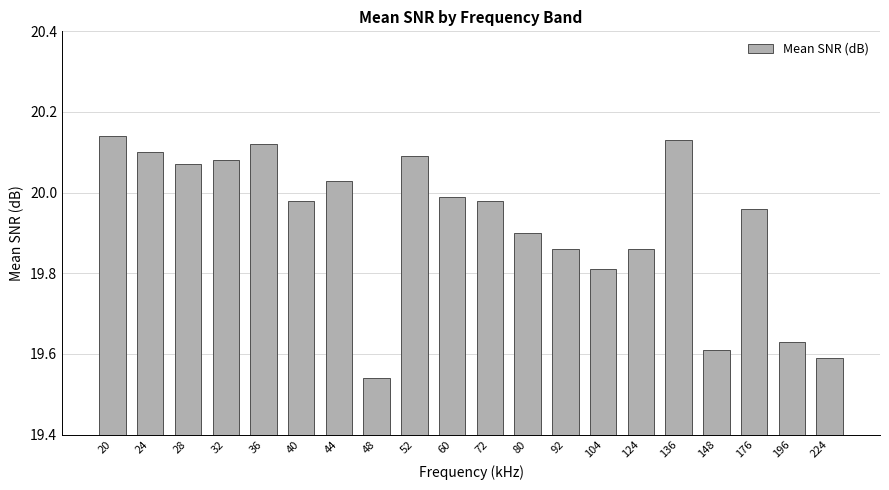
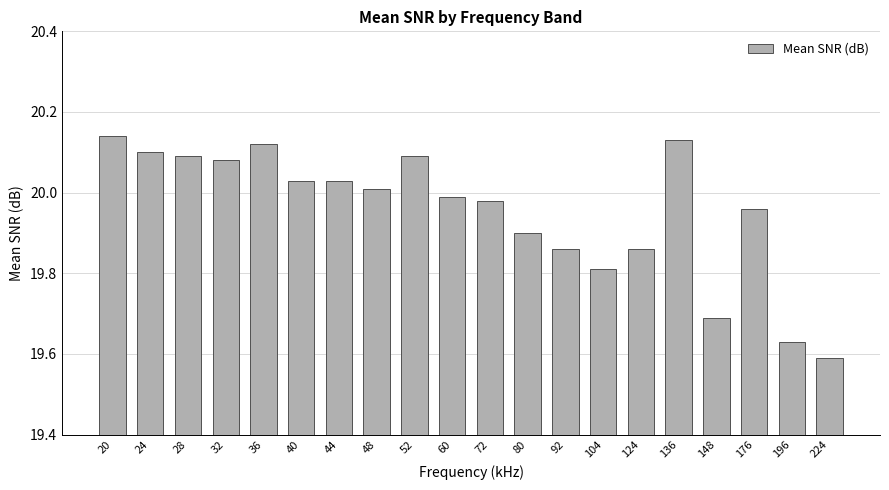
  {
    "20": 20.14,
    "24": 20.10,
-   "28": 20.07,
+   "28": 20.09,
    "32": 20.08,
    "36": 20.12,
-   "40": 19.98,
+   "40": 20.03,
    "44": 20.03,
-   "48": 19.54,
+   "48": 20.01,
    "52": 20.09,
    "60": 19.99,
    "72": 19.98,
    "80": 19.90,
    "92": 19.86,
    "104": 19.81,
    "124": 19.86,
    "136": 20.13,
-   "148": 19.61,
+   "148": 19.69,
    "176": 19.96,
    "196": 19.63,
    "224": 19.59
  }
